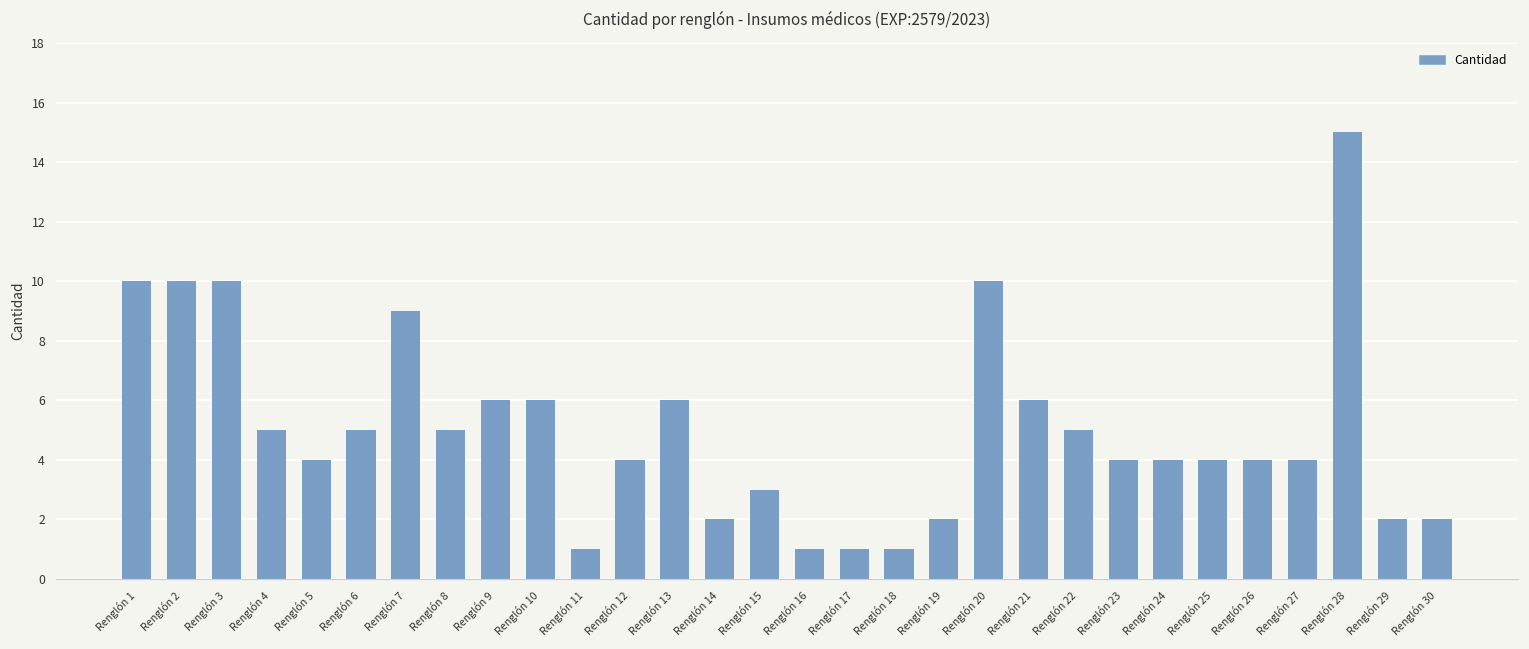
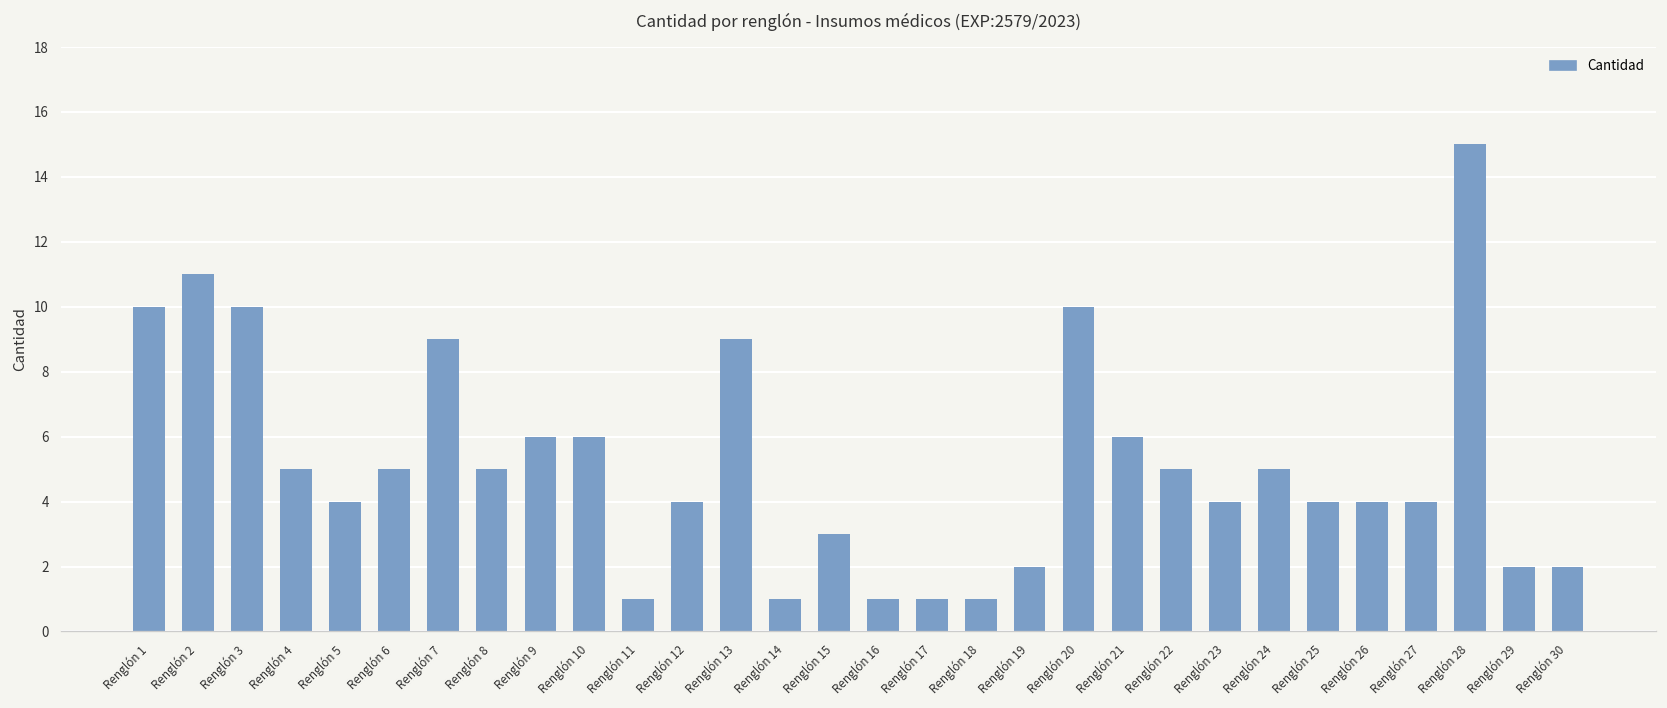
  {
    "Renglón 1": 10,
-   "Renglón 2": 10,
+   "Renglón 2": 11,
    "Renglón 3": 10,
    "Renglón 4": 5,
    "Renglón 5": 4,
    "Renglón 6": 5,
    "Renglón 7": 9,
    "Renglón 8": 5,
    "Renglón 9": 6,
    "Renglón 10": 6,
    "Renglón 11": 1,
    "Renglón 12": 4,
-   "Renglón 13": 6,
-   "Renglón 14": 2,
+   "Renglón 13": 9,
+   "Renglón 14": 1,
    "Renglón 15": 3,
    "Renglón 16": 1,
    "Renglón 17": 1,
    "Renglón 18": 1,
    "Renglón 19": 2,
    "Renglón 20": 10,
    "Renglón 21": 6,
    "Renglón 22": 5,
    "Renglón 23": 4,
-   "Renglón 24": 4,
+   "Renglón 24": 5,
    "Renglón 25": 4,
    "Renglón 26": 4,
    "Renglón 27": 4,
    "Renglón 28": 15,
    "Renglón 29": 2,
    "Renglón 30": 2
  }
